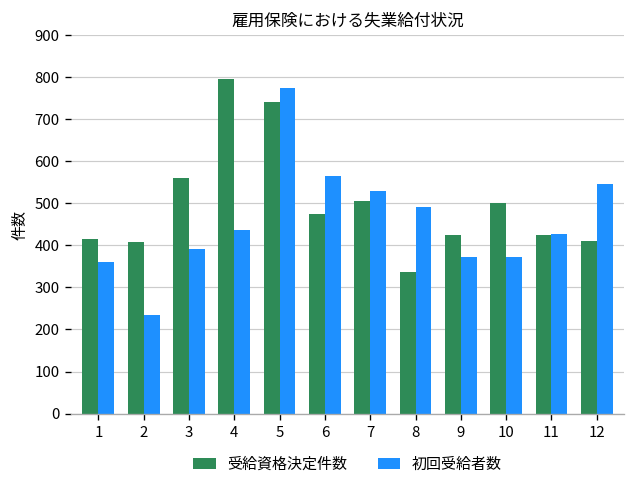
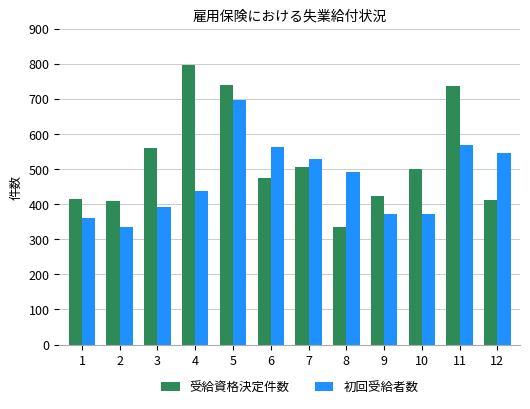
  {
    "受給資格決定件数": {
      "1": 420,
      "2": 410,
      "3": 560,
      "4": 800,
      "5": 740,
      "6": 480,
      "7": 510,
      "8": 340,
      "9": 420,
      "10": 500,
-     "11": 420,
+     "11": 740,
      "12": 410
    },
    "初回受給者数": {
      "1": 360,
-     "2": 230,
+     "2": 340,
      "3": 390,
      "4": 440,
-     "5": 780,
+     "5": 700,
      "6": 560,
      "7": 530,
      "8": 490,
      "9": 370,
      "10": 370,
-     "11": 430,
+     "11": 570,
      "12": 550
    }
  }
